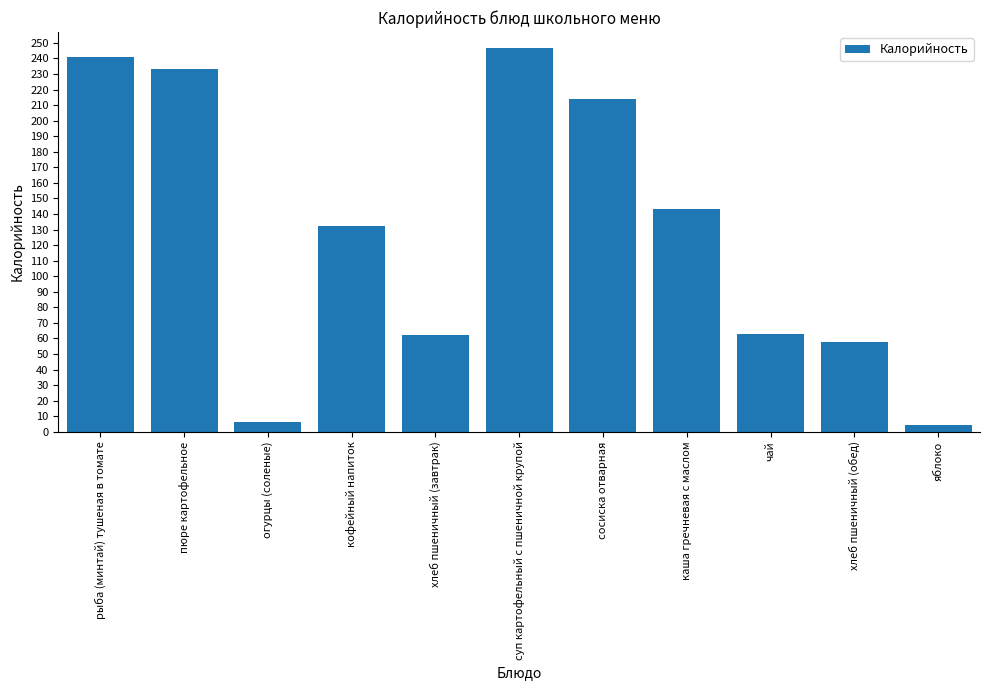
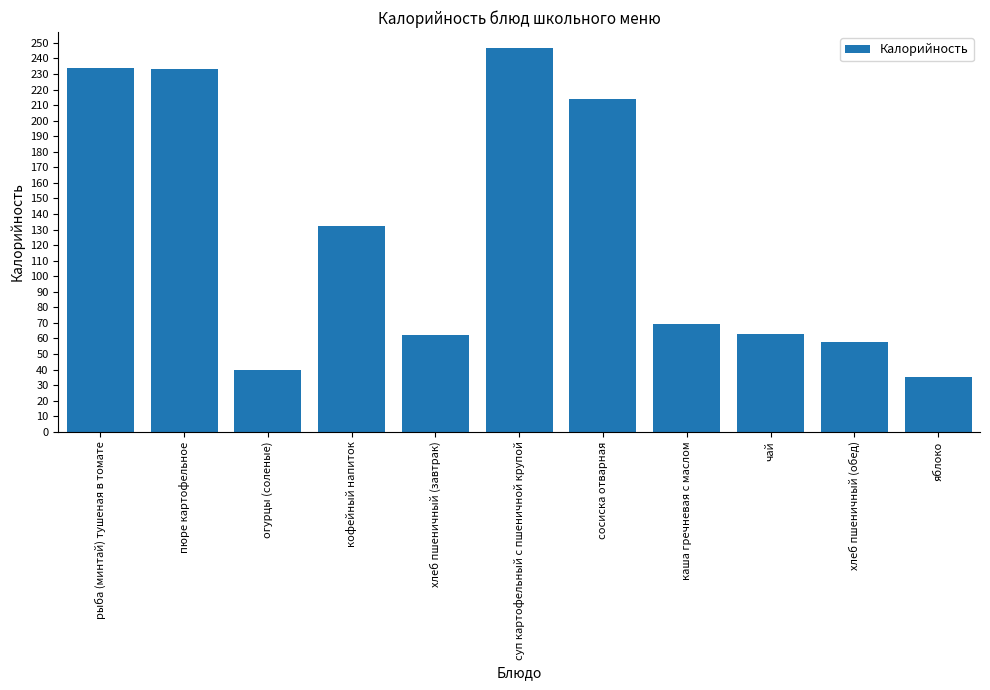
  {
-   "рыба (минтай) тушеная в томате": 241,
+   "рыба (минтай) тушеная в томате": 234,
    "пюре картофельное": 233,
-   "огурцы (соленые)": 6,
+   "огурцы (соленые)": 40,
    "кофейный напиток": 132,
    "хлеб пшеничный (завтрак)": 62,
    "суп картофельный с пшеничной крупой": 247,
    "сосиска отварная": 214,
-   "каша гречневая с маслом": 143,
+   "каша гречневая с маслом": 69,
    "чай": 63,
    "хлеб пшеничный (обед)": 58,
-   "яблоко": 5
+   "яблоко": 35
  }
